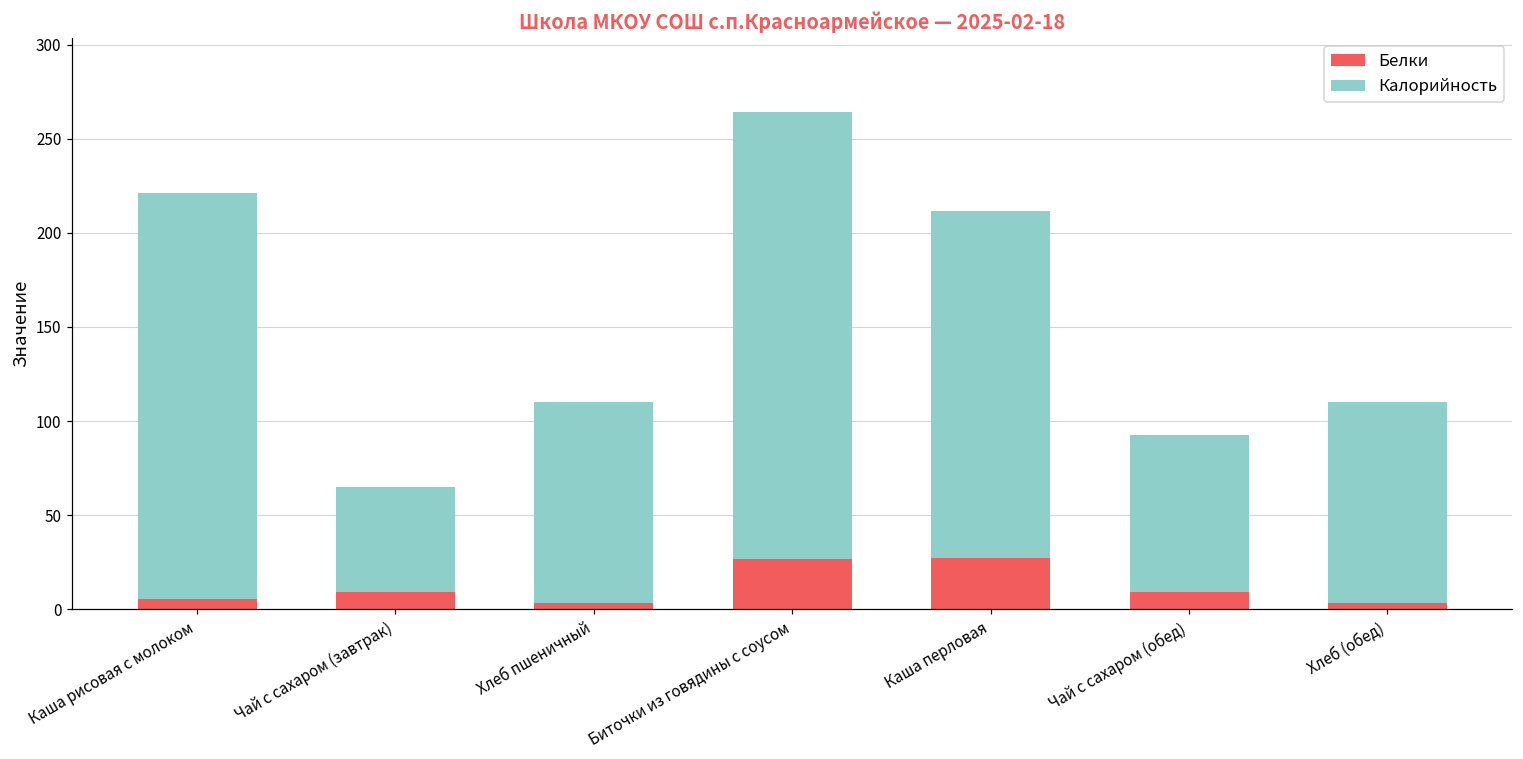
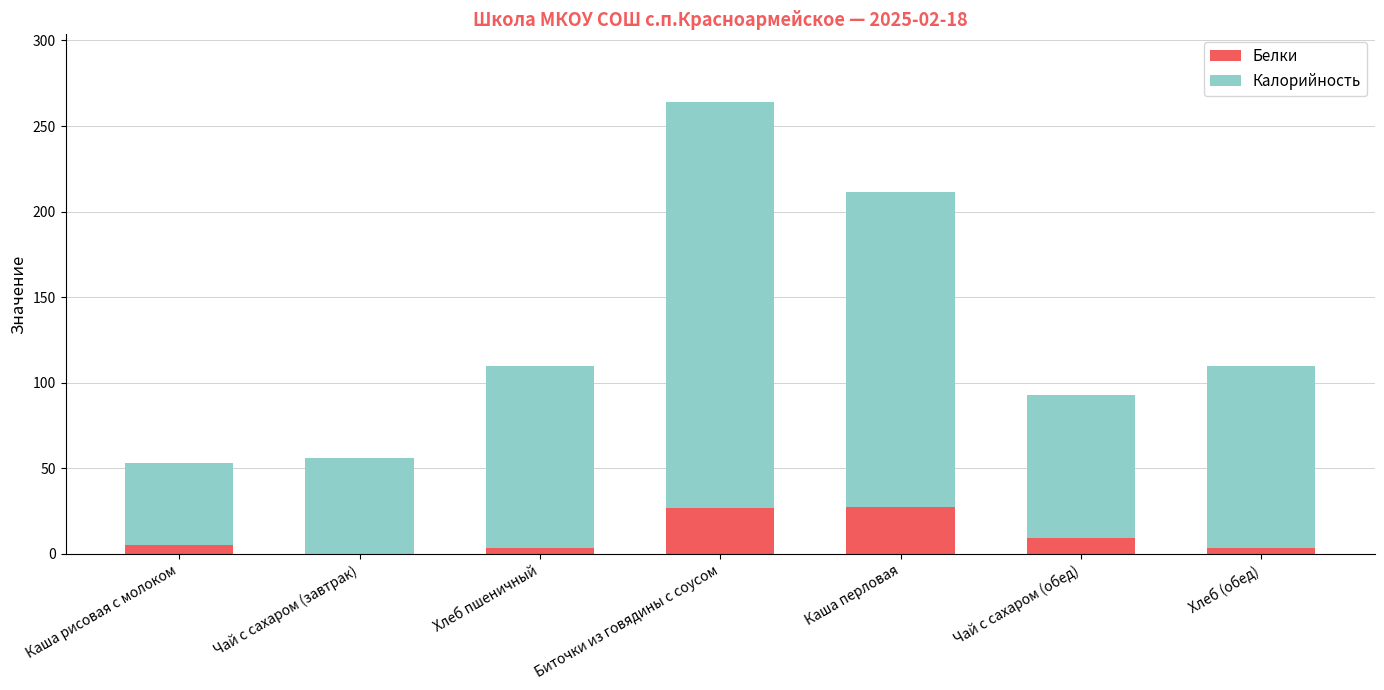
  {
    "Белки": {
      "Каша рисовая с молоком": 5,
-     "Чай с сахаром (завтрак)": 9,
+     "Чай с сахаром (завтрак)": 0,
      "Хлеб пшеничный": 4,
      "Биточки из говядины с соусом": 27,
      "Каша перловая": 27,
      "Чай с сахаром (обед)": 9,
      "Хлеб (обед)": 4
    },
    "Калорийность": {
-     "Каша рисовая с молоком": 216,
+     "Каша рисовая с молоком": 48,
      "Чай с сахаром (завтрак)": 56,
      "Хлеб пшеничный": 106,
      "Биточки из говядины с соусом": 237,
      "Каша перловая": 185,
      "Чай с сахаром (обед)": 83,
      "Хлеб (обед)": 106
    }
  }
